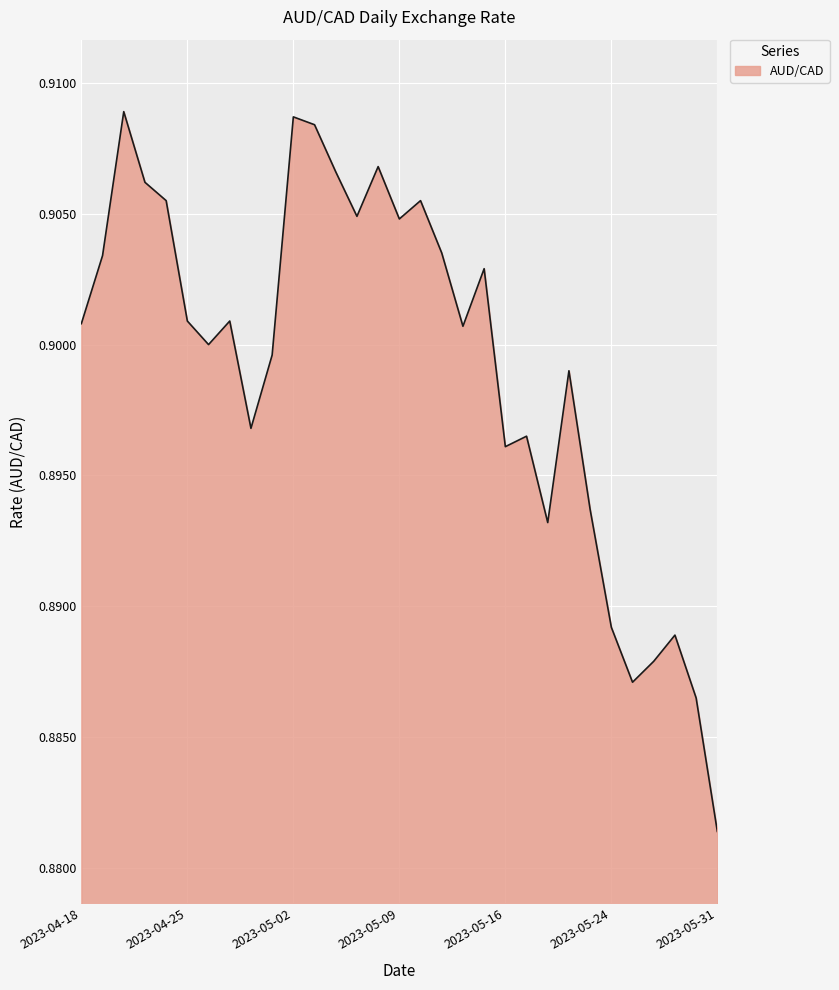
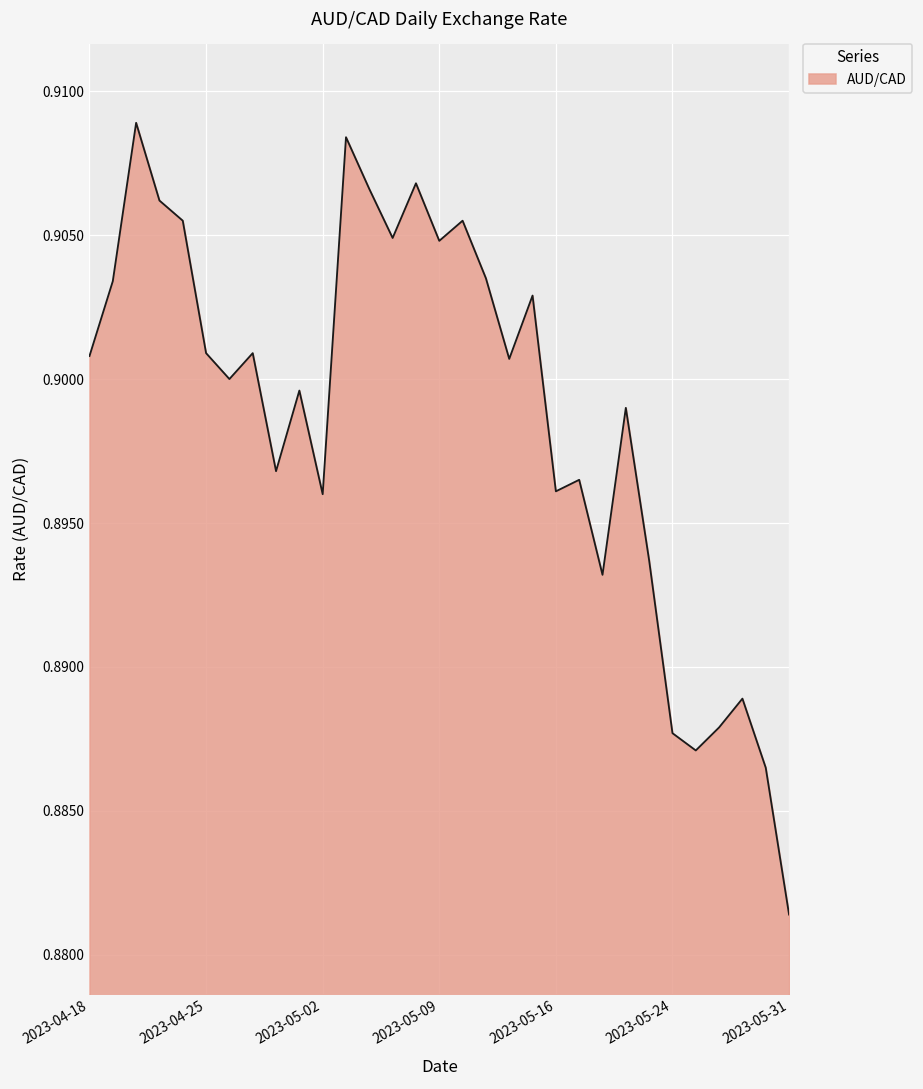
  {
    "2023-04-18": 0.9008,
    "2023-04-25": 0.9009,
-   "2023-05-02": 0.9087,
+   "2023-05-02": 0.8960,
    "2023-05-09": 0.9048,
    "2023-05-16": 0.8961,
-   "2023-05-24": 0.8892,
+   "2023-05-24": 0.8877,
    "2023-05-31": 0.8814
  }
